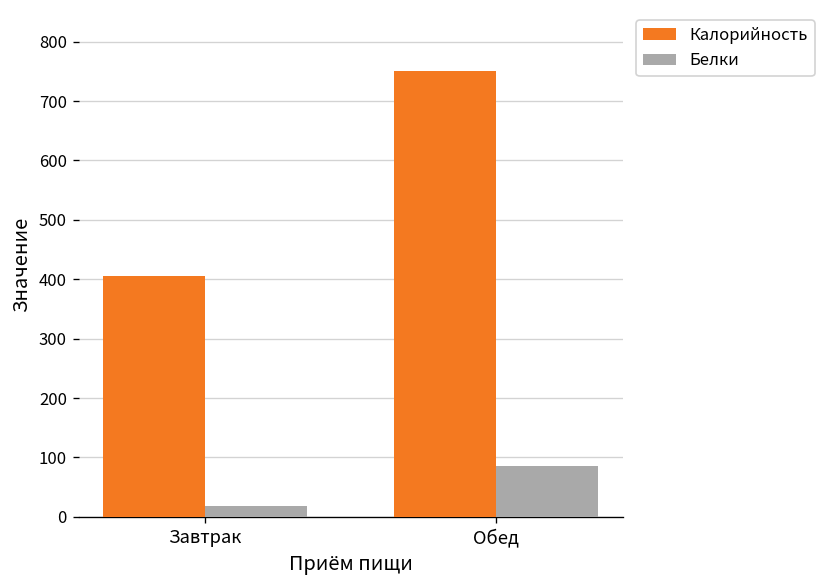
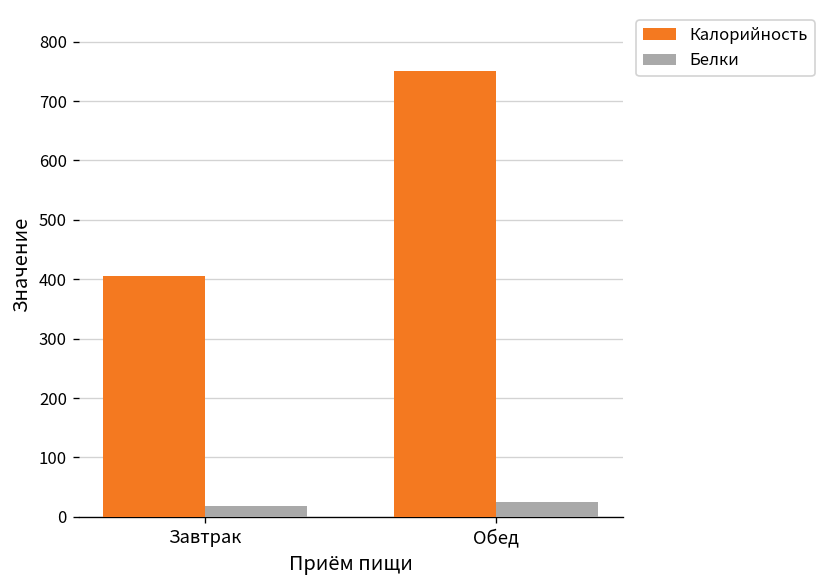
  {
    "Калорийность": {
      "Завтрак": 410,
      "Обед": 750
    },
    "Белки": {
      "Завтрак": 20,
-     "Обед": 90
+     "Обед": 20
    }
  }
